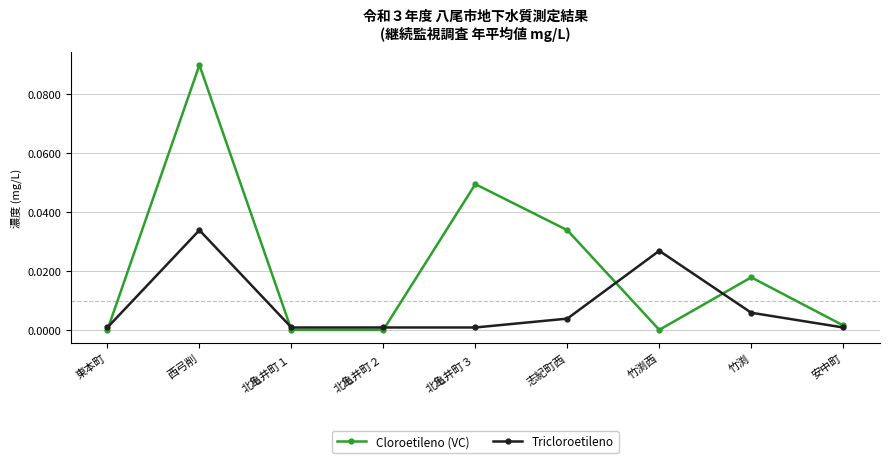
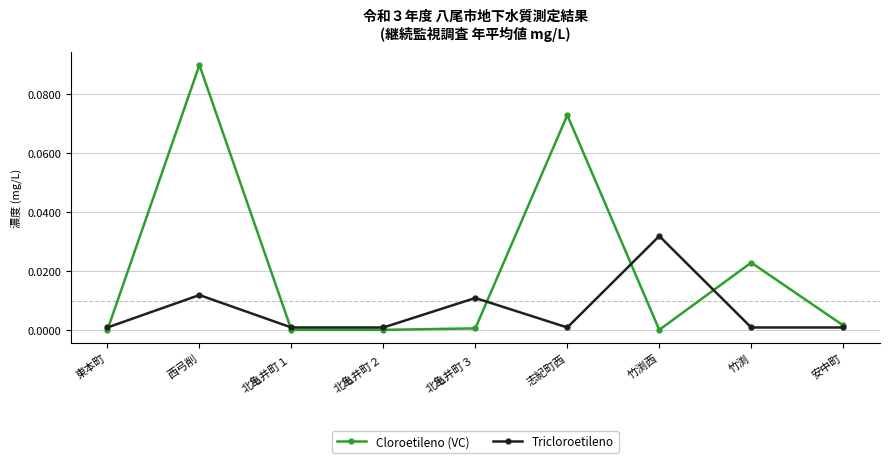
  {
    "Cloroetileno (VC)": {
      "西弓削": 0.090,
-     "北亀井町３": 0.050,
-     "志紀町西": 0.034,
+     "北亀井町３": 0.001,
+     "志紀町西": 0.073,
      "竹渕西": 0.000,
-     "竹渕": 0.018
+     "竹渕": 0.023
    },
    "Tricloroetileno": {
-     "西弓削": 0.034,
-     "北亀井町３": 0.001,
-     "志紀町西": 0.004,
-     "竹渕西": 0.027,
-     "竹渕": 0.006
+     "西弓削": 0.012,
+     "北亀井町３": 0.011,
+     "志紀町西": 0.001,
+     "竹渕西": 0.032,
+     "竹渕": 0.001
    }
  }
